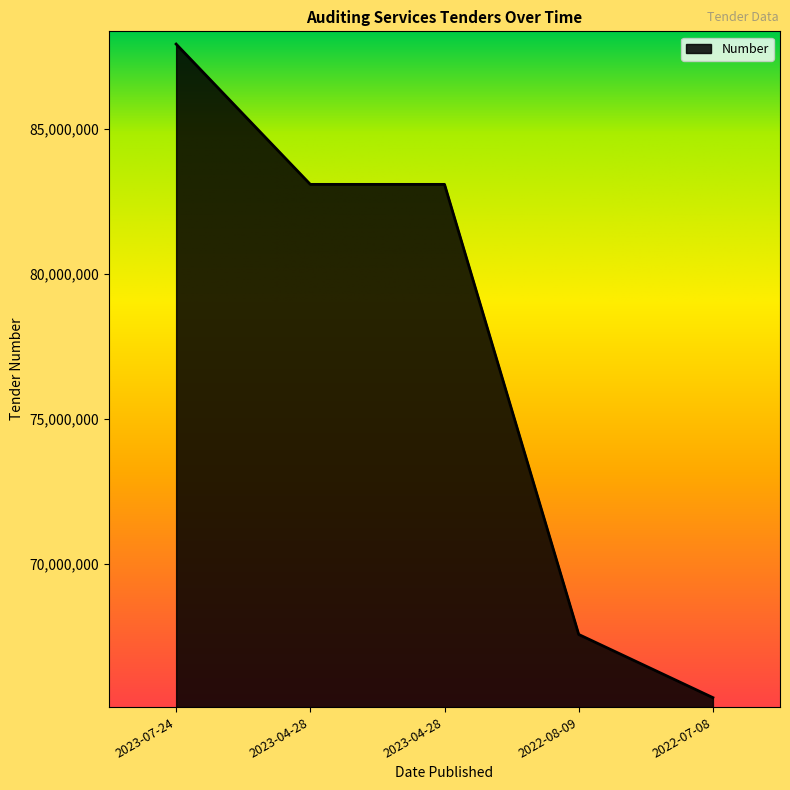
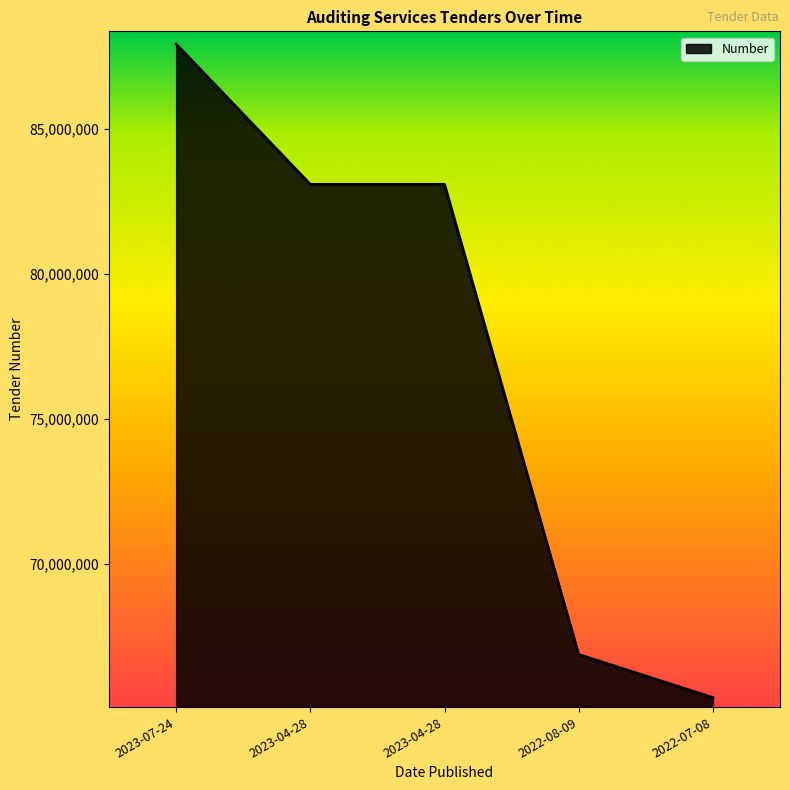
  {
    "2023-07-24": "87,900,000",
-   "2022-08-09": "67,500,000",
+   "2022-08-09": "66,900,000",
    "2022-07-08": "65,400,000"
  }
